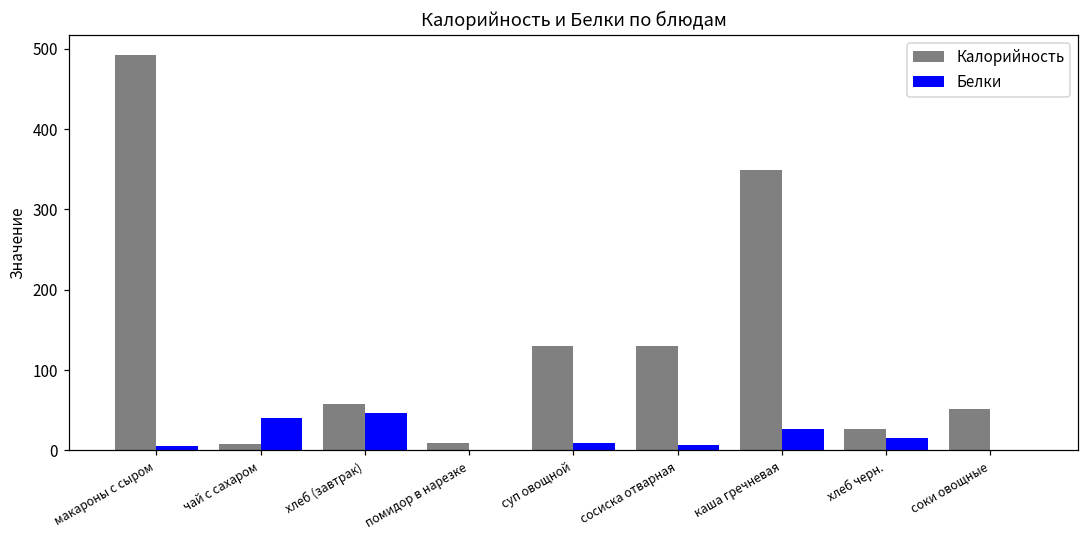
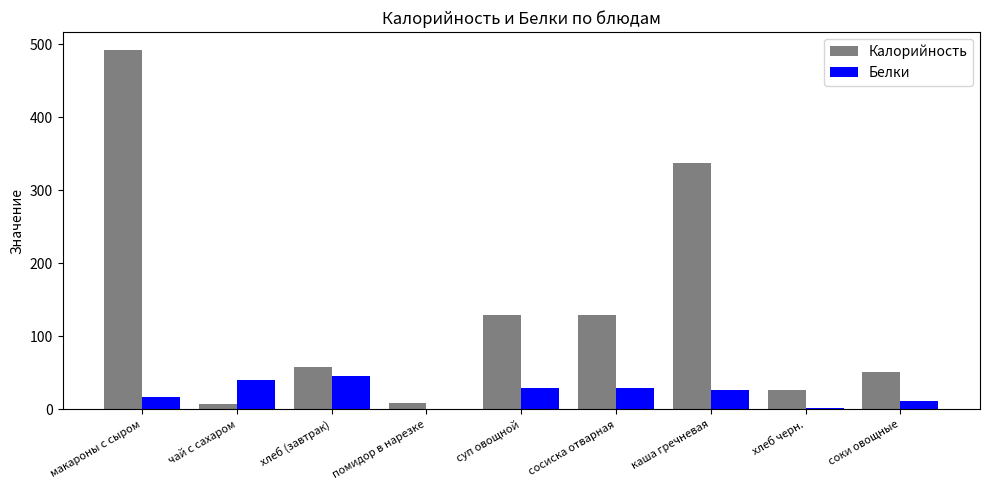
  {
    "Калорийность": {
      "макароны с сыром": 490,
      "чай с сахаром": 10,
      "хлеб (завтрак)": 60,
      "помидор в нарезке": 10,
      "суп овощной": 130,
      "сосиска отварная": 130,
-     "каша гречневая": 350,
+     "каша гречневая": 340,
      "хлеб черн.": 30,
      "соки овощные": 50
    },
    "Белки": {
-     "макароны с сыром": 10,
+     "макароны с сыром": 20,
      "чай с сахаром": 40,
      "хлеб (завтрак)": 50,
      "помидор в нарезке": 0,
-     "суп овощной": 10,
-     "сосиска отварная": 10,
+     "суп овощной": 30,
+     "сосиска отварная": 30,
      "каша гречневая": 30,
-     "хлеб черн.": 20,
-     "соки овощные": 0
+     "хлеб черн.": 0,
+     "соки овощные": 10
    }
  }
